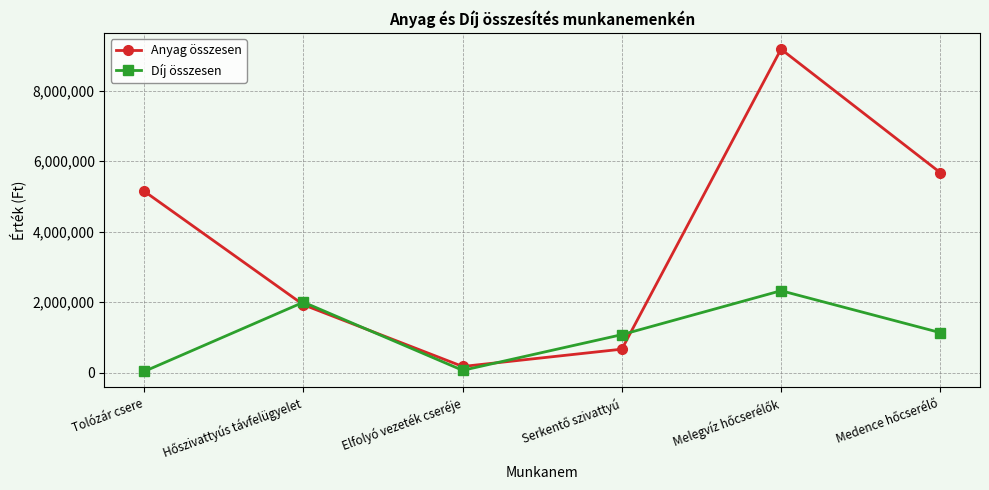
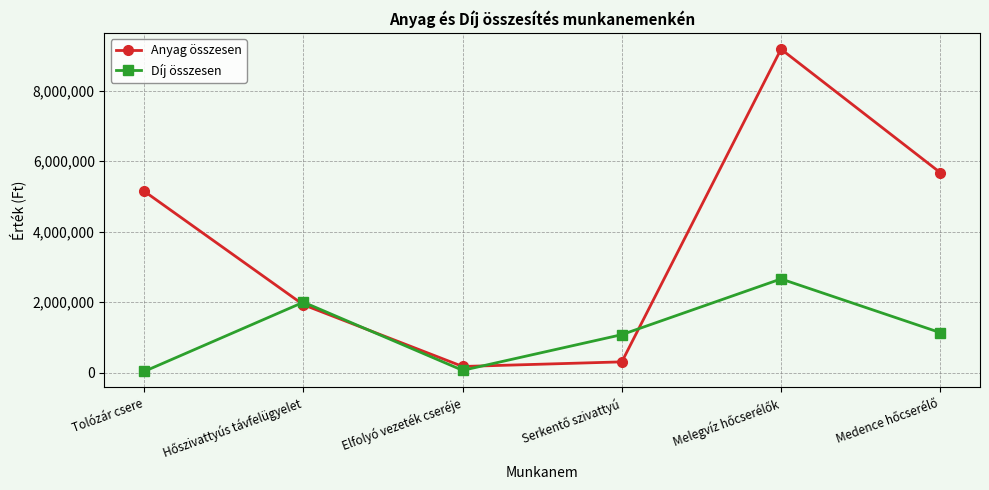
  {
    "Anyag összesen": {
      "Tolózár csere": "5,100,000",
      "Hőszivattyús távfelügyelet": "1,900,000",
      "Elfolyó vezeték cseréje": "200,000",
-     "Serkentő szivattyú": "700,000",
+     "Serkentő szivattyú": "300,000",
      "Melegvíz hőcserélők": "9,200,000",
      "Medence hőcserélő": "5,700,000"
    },
    "Díj összesen": {
      "Tolózár csere": "0",
      "Hőszivattyús távfelügyelet": "2,000,000",
      "Elfolyó vezeték cseréje": "100,000",
      "Serkentő szivattyú": "1,100,000",
-     "Melegvíz hőcserélők": "2,300,000",
+     "Melegvíz hőcserélők": "2,700,000",
      "Medence hőcserélő": "1,100,000"
    }
  }
